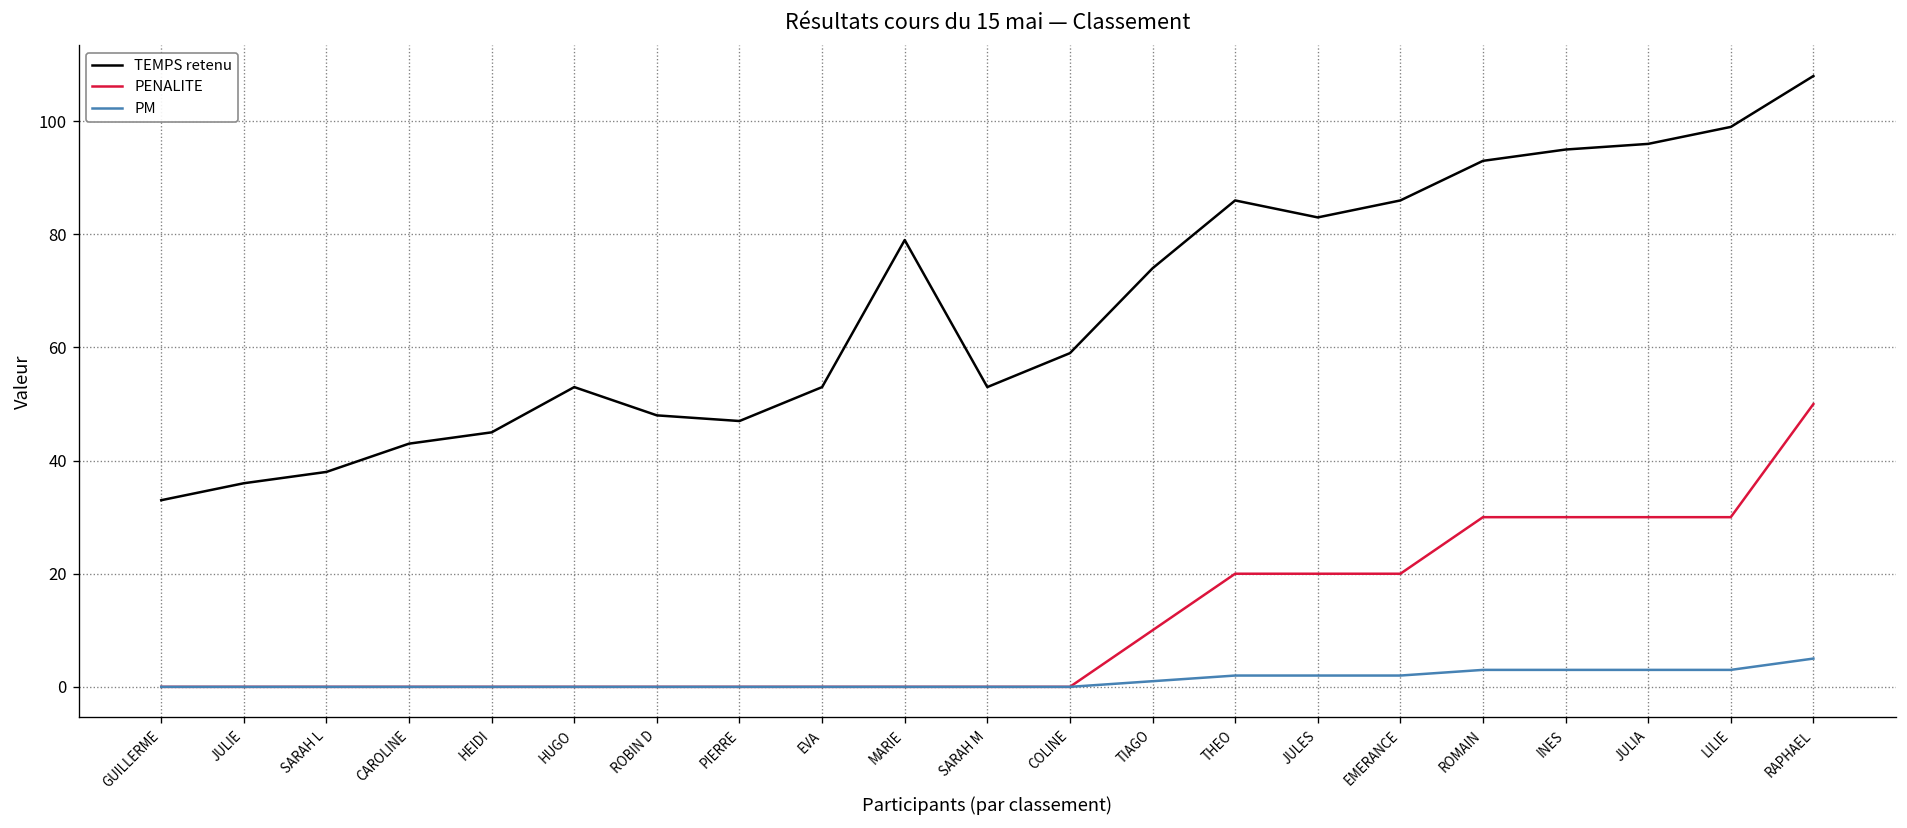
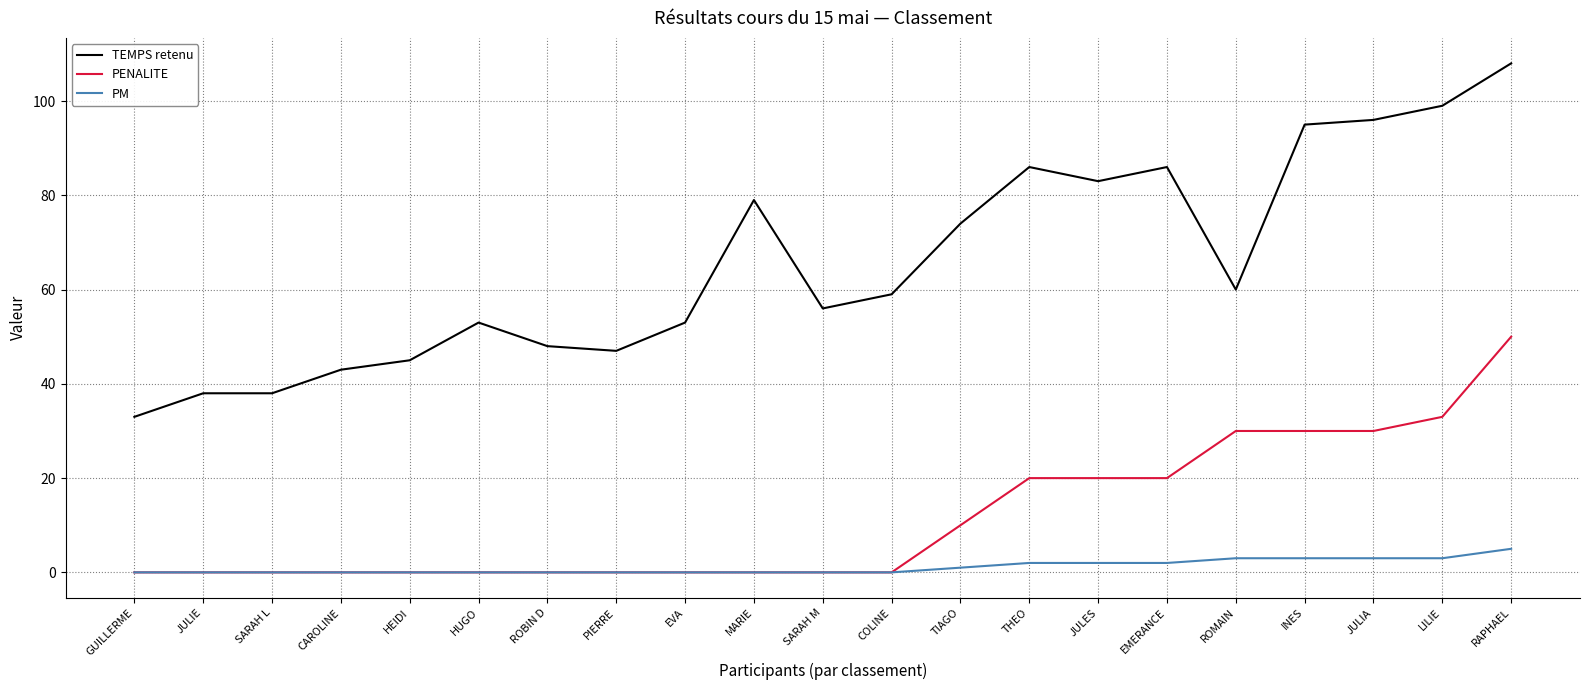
  {
    "TEMPS retenu": {
      "GUILLERME": 33,
-     "JULIE": 36,
+     "JULIE": 38,
      "SARAH L": 38,
      "CAROLINE": 43,
      "HEIDI": 45,
      "HUGO": 53,
      "ROBIN D": 48,
      "PIERRE": 47,
      "EVA": 53,
      "MARIE": 79,
-     "SARAH M": 53,
+     "SARAH M": 56,
      "COLINE": 59,
      "TIAGO": 74,
      "THEO": 86,
      "JULES": 83,
      "EMERANCE": 86,
-     "ROMAIN": 93,
+     "ROMAIN": 60,
      "INES": 95,
      "JULIA": 96,
      "LILIE": 99,
      "RAPHAEL": 108
    },
    "PENALITE": {
      "TIAGO": 10,
      "THEO": 20,
      "JULES": 20,
      "EMERANCE": 20,
      "ROMAIN": 30,
      "INES": 30,
      "JULIA": 30,
-     "LILIE": 30,
+     "LILIE": 33,
      "RAPHAEL": 50
    },
    "PM": {
      "TIAGO": 1,
      "THEO": 2,
      "JULES": 2,
      "EMERANCE": 2,
      "ROMAIN": 3,
      "INES": 3,
      "JULIA": 3,
      "LILIE": 3,
      "RAPHAEL": 5
    }
  }
